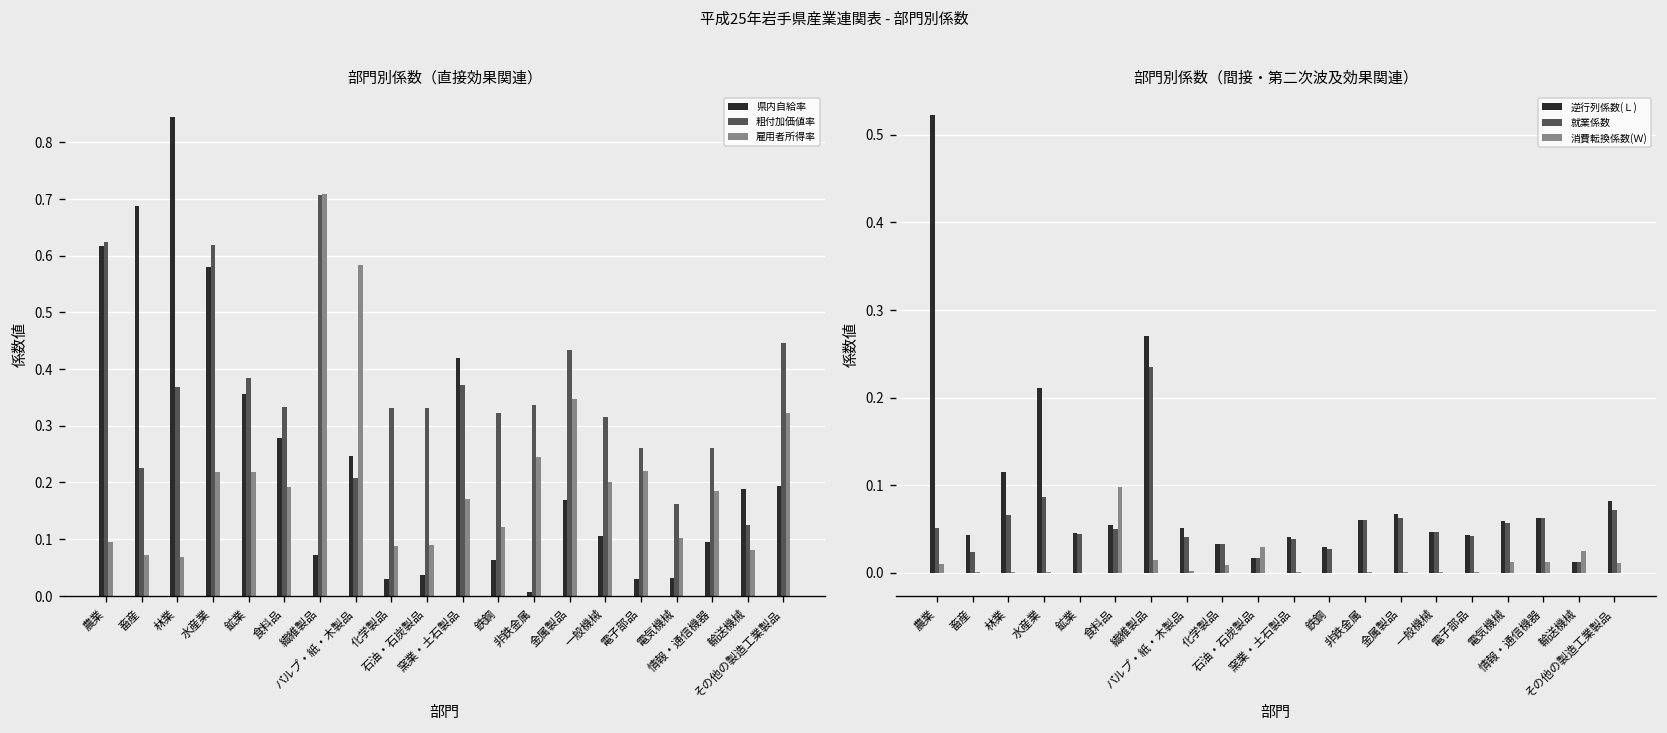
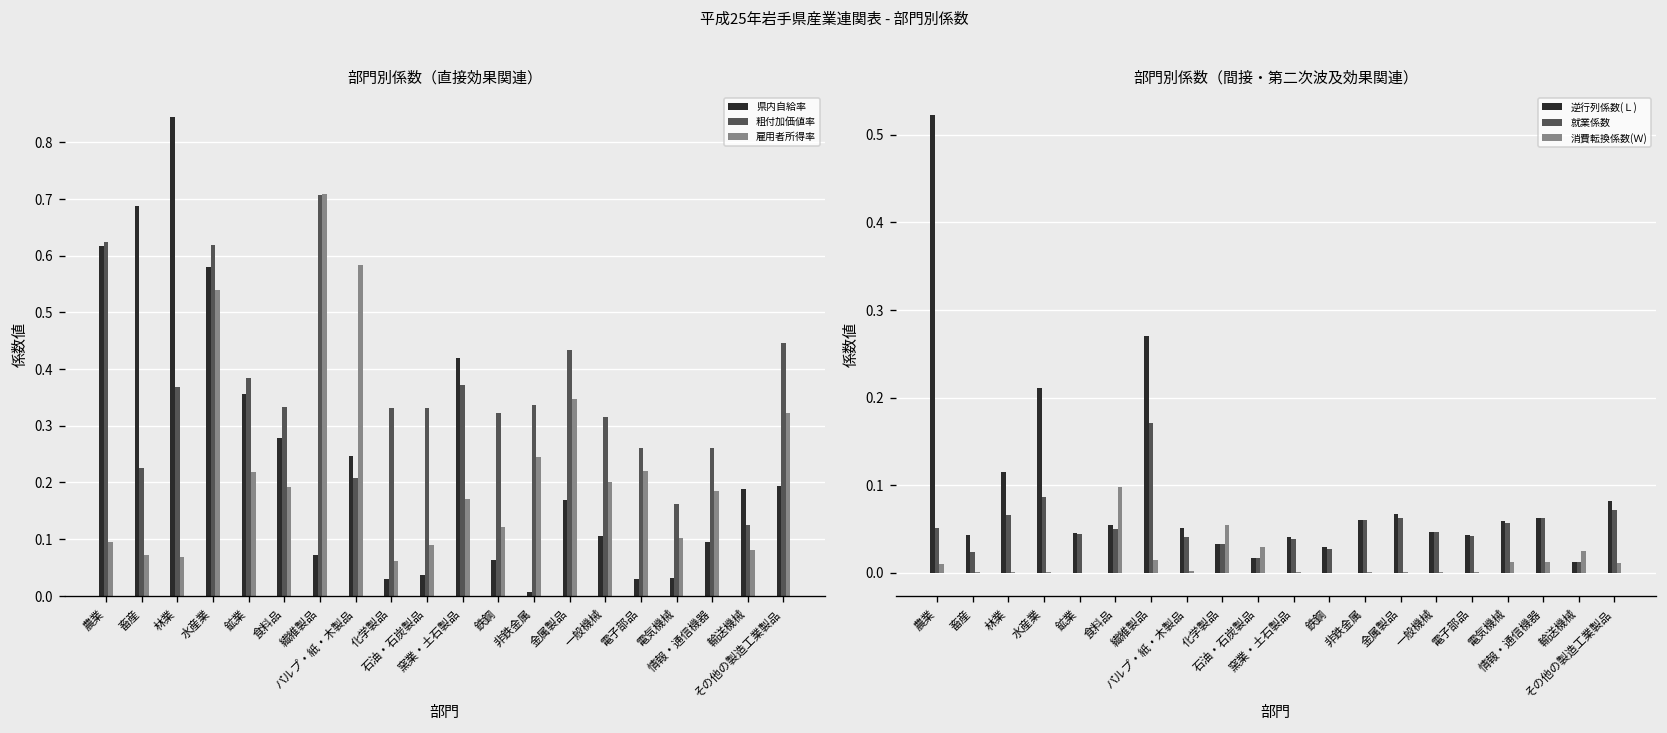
  {
    "部門別係数（直接効果関連）": {
      "県内自給率": {
        "農業": 0.62,
        "畜産": 0.69,
        "林業": 0.85,
        "水産業": 0.58,
        "鉱業": 0.36,
        "食料品": 0.28,
        "繊維製品": 0.07,
        "パルプ・紙・木製品": 0.25,
        "化学製品": 0.03,
        "石油・石炭製品": 0.04,
        "窯業・土石製品": 0.42,
        "鉄鋼": 0.06,
        "非鉄金属": 0.01,
        "金属製品": 0.17,
        "一般機械": 0.11,
        "電子部品": 0.03,
        "電気機械": 0.03,
        "情報・通信機器": 0.10,
        "輸送機械": 0.19,
        "その他の製造工業製品": 0.19
      },
      "粗付加価値率": {
        "農業": 0.62,
        "畜産": 0.23,
        "林業": 0.37,
        "水産業": 0.62,
        "鉱業": 0.38,
        "食料品": 0.33,
        "繊維製品": 0.71,
        "パルプ・紙・木製品": 0.21,
        "化学製品": 0.33,
        "石油・石炭製品": 0.33,
        "窯業・土石製品": 0.37,
        "鉄鋼": 0.32,
        "非鉄金属": 0.34,
        "金属製品": 0.43,
        "一般機械": 0.32,
        "電子部品": 0.26,
        "電気機械": 0.16,
        "情報・通信機器": 0.26,
        "輸送機械": 0.13,
        "その他の製造工業製品": 0.45
      },
      "雇用者所得率": {
        "農業": 0.10,
        "畜産": 0.07,
        "林業": 0.07,
-       "水産業": 0.22,
+       "水産業": 0.54,
        "鉱業": 0.22,
        "食料品": 0.19,
        "繊維製品": 0.71,
        "パルプ・紙・木製品": 0.58,
-       "化学製品": 0.09,
+       "化学製品": 0.06,
        "石油・石炭製品": 0.09,
        "窯業・土石製品": 0.17,
        "鉄鋼": 0.12,
        "非鉄金属": 0.25,
        "金属製品": 0.35,
        "一般機械": 0.20,
        "電子部品": 0.22,
        "電気機械": 0.10,
        "情報・通信機器": 0.19,
        "輸送機械": 0.08,
        "その他の製造工業製品": 0.32
      }
    },
    "部門別係数（間接・第二次波及効果関連）": {
      "逆行列係数(Ｌ)": {
        "農業": 0.52,
        "畜産": 0.04,
        "林業": 0.11,
        "水産業": 0.21,
        "鉱業": 0.05,
        "食料品": 0.05,
        "繊維製品": 0.27,
        "パルプ・紙・木製品": 0.05,
        "化学製品": 0.03,
        "石油・石炭製品": 0.02,
        "窯業・土石製品": 0.04,
        "鉄鋼": 0.03,
        "非鉄金属": 0.06,
        "金属製品": 0.07,
        "一般機械": 0.05,
        "電子部品": 0.04,
        "電気機械": 0.06,
        "情報・通信機器": 0.06,
        "輸送機械": 0.01,
        "その他の製造工業製品": 0.08
      },
      "就業係数": {
        "農業": 0.05,
        "畜産": 0.02,
        "林業": 0.07,
        "水産業": 0.09,
        "鉱業": 0.04,
        "食料品": 0.05,
-       "繊維製品": 0.23,
+       "繊維製品": 0.17,
        "パルプ・紙・木製品": 0.04,
        "化学製品": 0.03,
        "石油・石炭製品": 0.02,
        "窯業・土石製品": 0.04,
        "鉄鋼": 0.03,
        "非鉄金属": 0.06,
        "金属製品": 0.06,
        "一般機械": 0.05,
        "電子部品": 0.04,
        "電気機械": 0.06,
        "情報・通信機器": 0.06,
        "輸送機械": 0.01,
        "その他の製造工業製品": 0.07
      },
      "消費転換係数(Ｗ)": {
        "農業": 0.01,
        "鉱業": 0.00,
        "食料品": 0.10,
        "繊維製品": 0.01,
-       "化学製品": 0.01,
+       "化学製品": 0.05,
        "石油・石炭製品": 0.03,
        "電気機械": 0.01,
        "情報・通信機器": 0.01,
        "輸送機械": 0.03,
        "その他の製造工業製品": 0.01
      }
    }
  }
